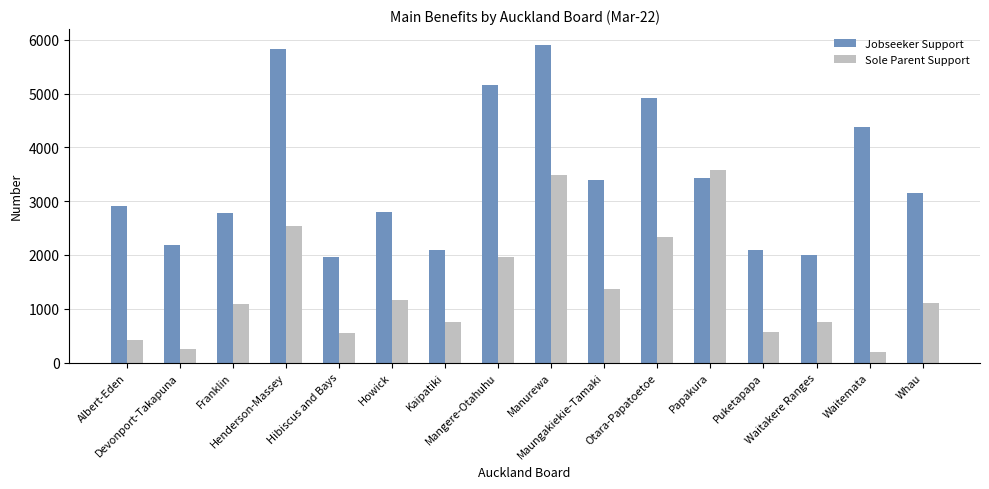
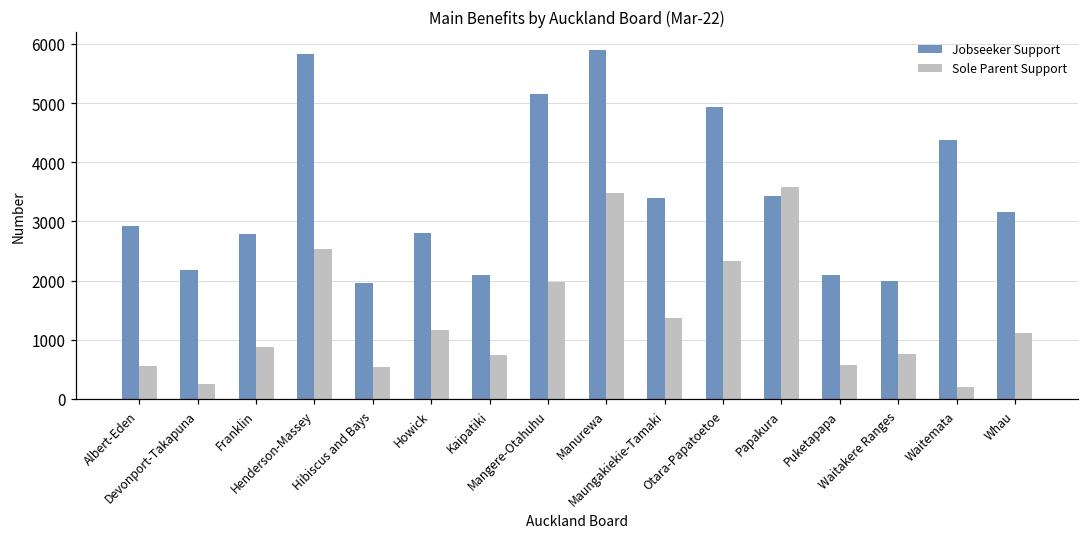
  {
    "Jobseeker Support": {
      "Albert-Eden": 2900,
      "Devonport-Takapuna": 2200,
      "Franklin": 2800,
      "Henderson-Massey": 5800,
      "Hibiscus and Bays": 2000,
      "Howick": 2800,
      "Kaipatiki": 2100,
      "Mangere-Otahuhu": 5200,
      "Manurewa": 5900,
      "Maungakiekie-Tamaki": 3400,
      "Otara-Papatoetoe": 4900,
      "Papakura": 3400,
      "Puketapapa": 2100,
      "Waitakere Ranges": 2000,
      "Waitemata": 4400,
      "Whau": 3200
    },
    "Sole Parent Support": {
-     "Albert-Eden": 400,
+     "Albert-Eden": 600,
      "Devonport-Takapuna": 200,
-     "Franklin": 1100,
+     "Franklin": 900,
      "Henderson-Massey": 2500,
      "Hibiscus and Bays": 500,
      "Howick": 1200,
      "Kaipatiki": 700,
      "Mangere-Otahuhu": 2000,
      "Manurewa": 3500,
      "Maungakiekie-Tamaki": 1400,
      "Otara-Papatoetoe": 2300,
      "Papakura": 3600,
      "Puketapapa": 600,
      "Waitakere Ranges": 800,
      "Waitemata": 200,
      "Whau": 1100
    }
  }
